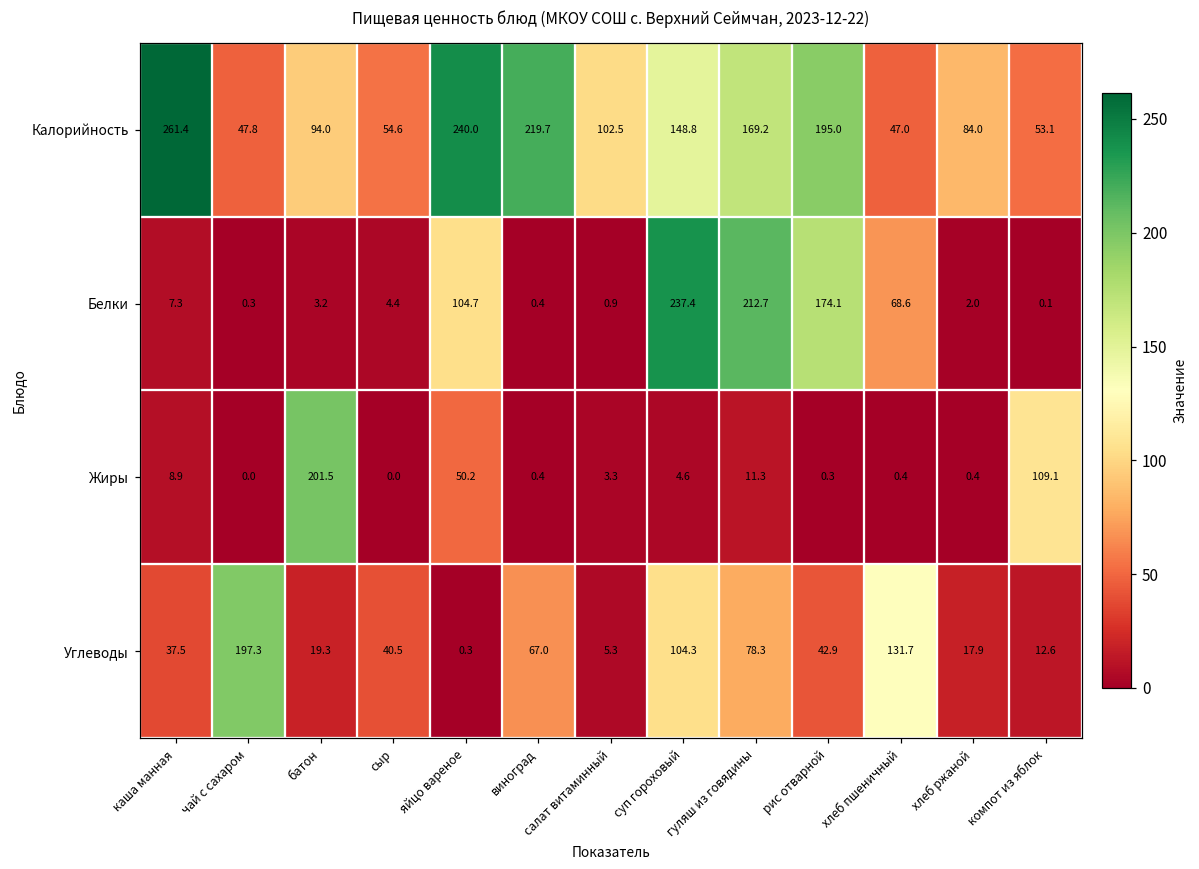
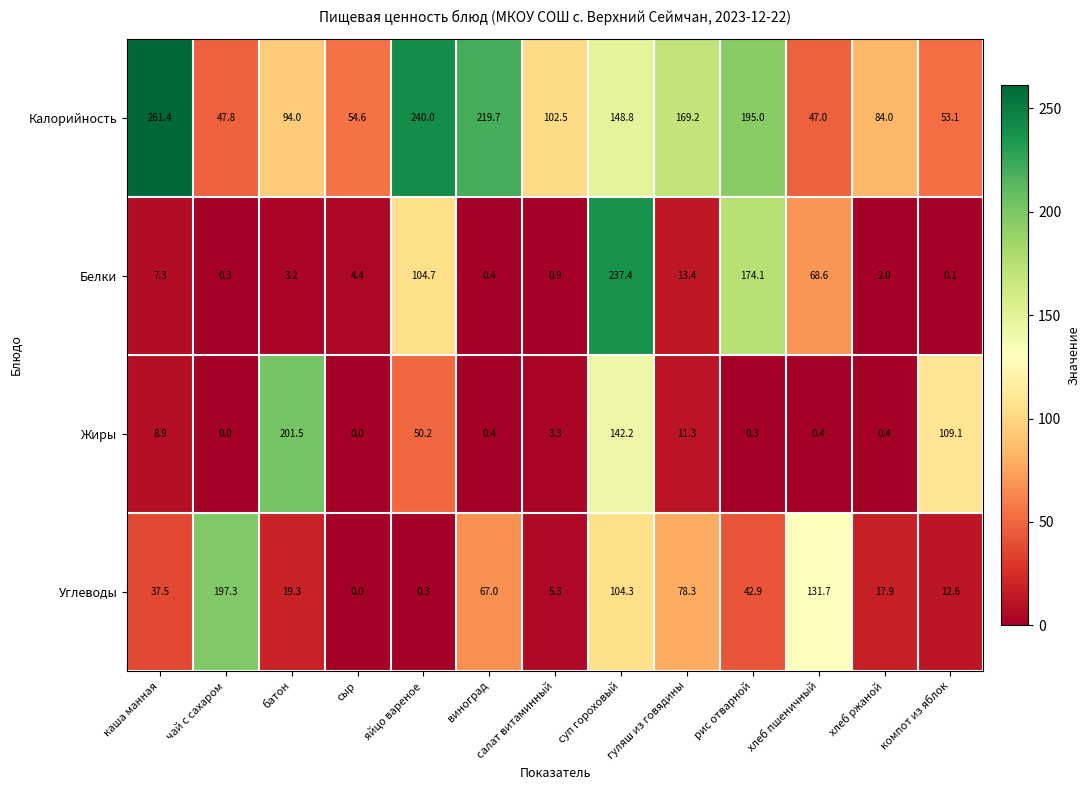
  {
    "Калорийность": {
      "каша манная": 261.4,
      "чай с сахаром": 47.8,
      "батон": 94.0,
      "сыр": 54.6,
      "яйцо вареное": 240.0,
      "виноград": 219.7,
      "салат витаминный": 102.5,
      "суп гороховый": 148.8,
      "гуляш из говядины": 169.2,
      "рис отварной": 195.0,
      "хлеб пшеничный": 47.0,
      "хлеб ржаной": 84.0,
      "компот из яблок": 53.1
    },
    "Белки": {
      "каша манная": 7.3,
      "чай с сахаром": 0.3,
      "батон": 3.2,
      "сыр": 4.4,
      "яйцо вареное": 104.7,
      "виноград": 0.4,
      "салат витаминный": 0.9,
      "суп гороховый": 237.4,
-     "гуляш из говядины": 212.7,
+     "гуляш из говядины": 13.4,
      "рис отварной": 174.1,
      "хлеб пшеничный": 68.6,
      "хлеб ржаной": 2.0,
      "компот из яблок": 0.1
    },
    "Жиры": {
      "каша манная": 8.9,
      "чай с сахаром": 0.0,
      "батон": 201.5,
      "сыр": 0.0,
      "яйцо вареное": 50.2,
      "виноград": 0.4,
      "салат витаминный": 3.3,
-     "суп гороховый": 4.6,
+     "суп гороховый": 142.2,
      "гуляш из говядины": 11.3,
      "рис отварной": 0.3,
      "хлеб пшеничный": 0.4,
      "хлеб ржаной": 0.4,
      "компот из яблок": 109.1
    },
    "Углеводы": {
      "каша манная": 37.5,
      "чай с сахаром": 197.3,
      "батон": 19.3,
-     "сыр": 40.5,
+     "сыр": 0.0,
      "яйцо вареное": 0.3,
      "виноград": 67.0,
      "салат витаминный": 5.3,
      "суп гороховый": 104.3,
      "гуляш из говядины": 78.3,
      "рис отварной": 42.9,
      "хлеб пшеничный": 131.7,
      "хлеб ржаной": 17.9,
      "компот из яблок": 12.6
    }
  }
